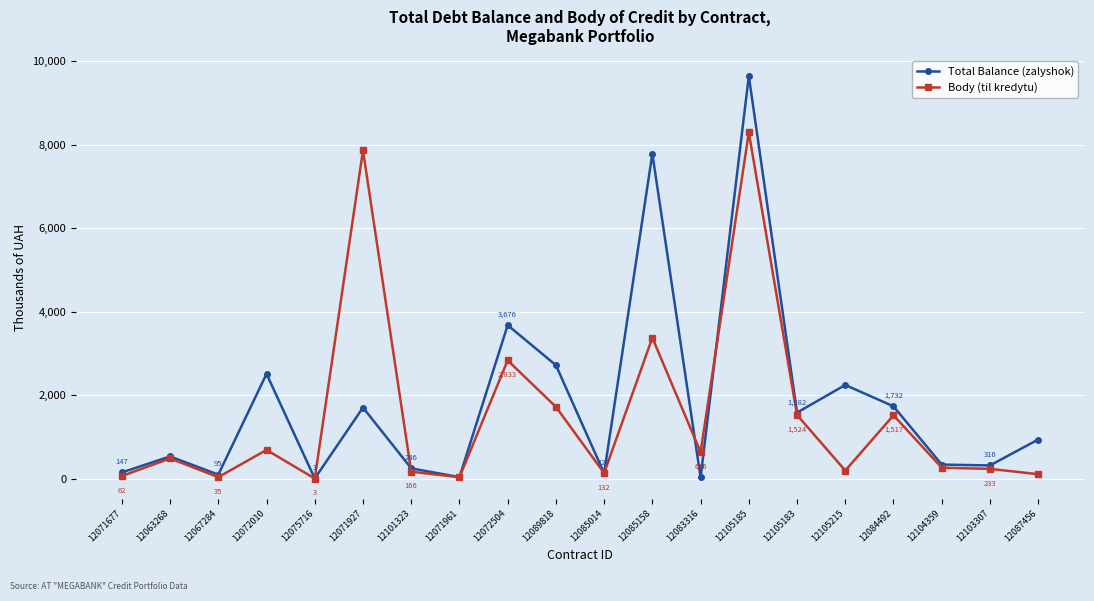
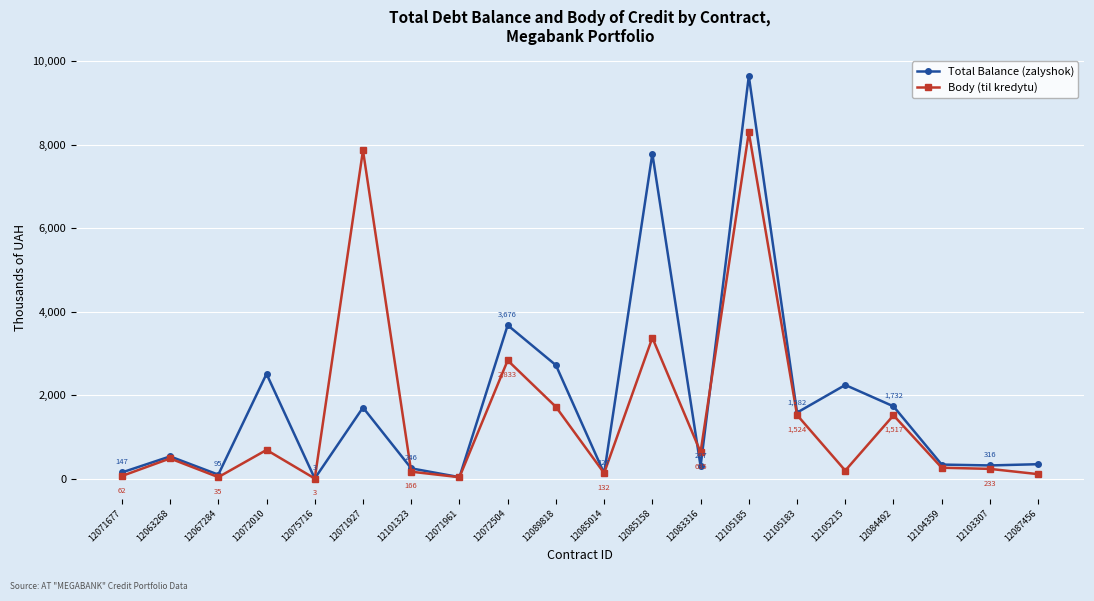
  {
    "Total Balance (zalyshok)": {
      "12071677": "147",
      "12101323": "246",
      "12072504": "3,676",
-     "12083316": "29",
+     "12083316": "297",
      "12084492": "1,732",
      "12103307": "316",
-     "12087456": "900"
+     "12087456": "300"
    },
    "Body (til kredytu)": {
      "12071677": "62",
      "12101323": "166",
      "12072504": "2,833",
      "12084492": "1,517",
      "12103307": "233"
    }
  }
